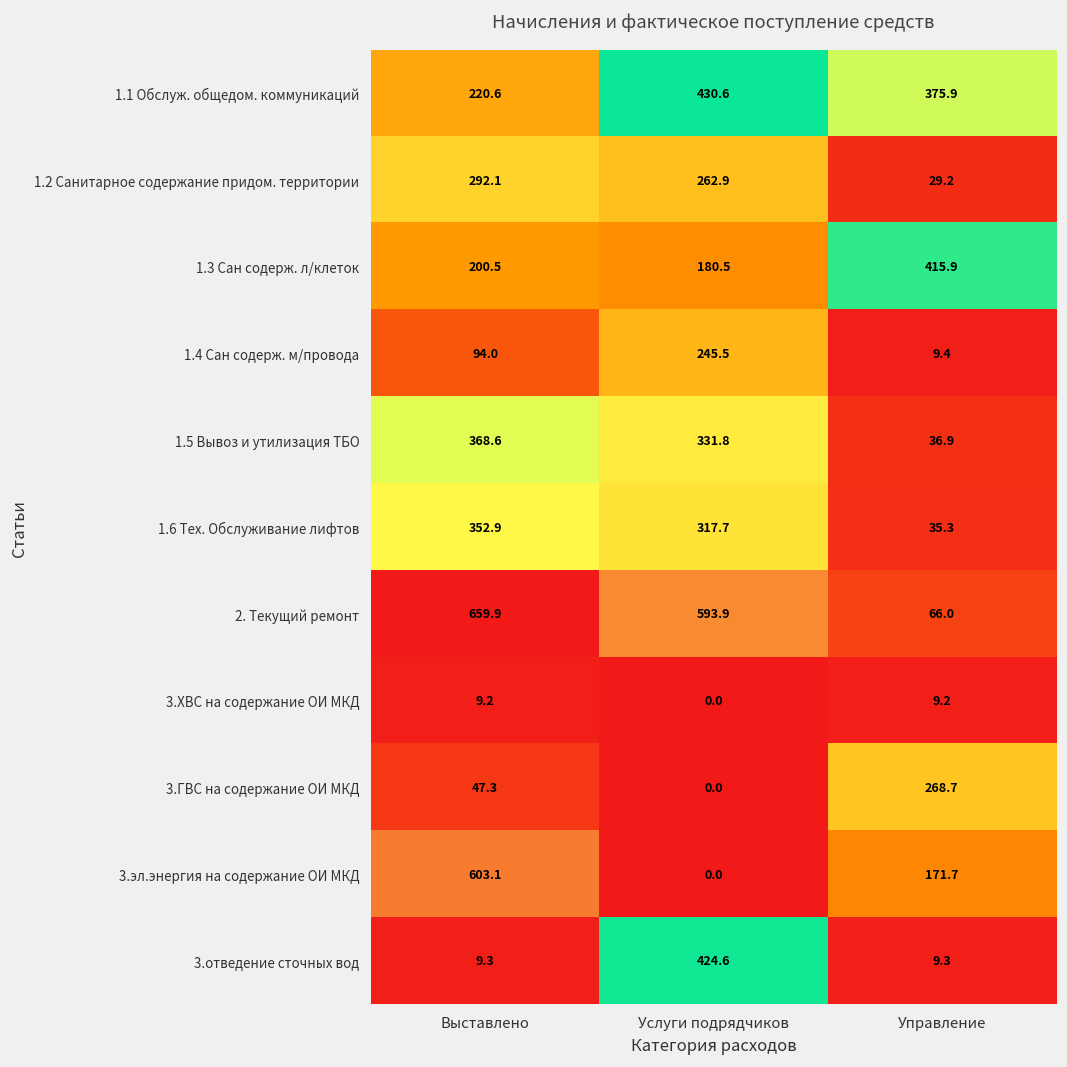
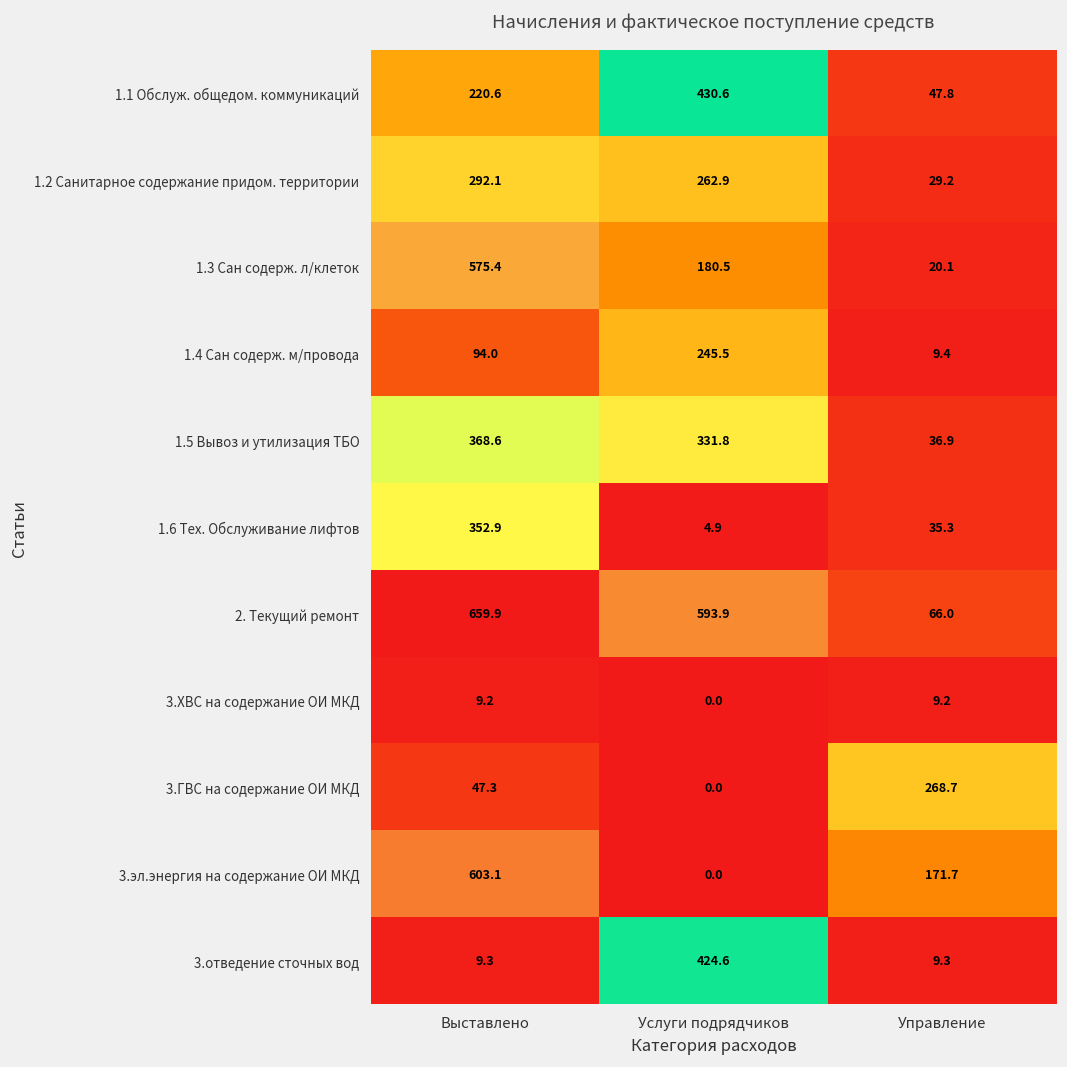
  {
    "1.1 Обслуж. общедом. коммуникаций": {
      "Выставлено": 220.6,
      "Услуги подрядчиков": 430.6,
-     "Управление": 375.9
+     "Управление": 47.8
    },
    "1.2 Санитарное содержание придом. территории": {
      "Выставлено": 292.1,
      "Услуги подрядчиков": 262.9,
      "Управление": 29.2
    },
    "1.3 Сан содерж. л/клеток": {
-     "Выставлено": 200.5,
+     "Выставлено": 575.4,
      "Услуги подрядчиков": 180.5,
-     "Управление": 415.9
+     "Управление": 20.1
    },
    "1.4 Сан содерж. м/провода": {
      "Выставлено": 94.0,
      "Услуги подрядчиков": 245.5,
      "Управление": 9.4
    },
    "1.5 Вывоз и утилизация ТБО": {
      "Выставлено": 368.6,
      "Услуги подрядчиков": 331.8,
      "Управление": 36.9
    },
    "1.6 Тех. Обслуживание лифтов": {
      "Выставлено": 352.9,
-     "Услуги подрядчиков": 317.7,
+     "Услуги подрядчиков": 4.9,
      "Управление": 35.3
    },
    "2. Текущий ремонт": {
      "Выставлено": 659.9,
      "Услуги подрядчиков": 593.9,
      "Управление": 66.0
    },
    "3.ХВС на содержание ОИ МКД": {
      "Выставлено": 9.2,
      "Услуги подрядчиков": 0.0,
      "Управление": 9.2
    },
    "3.ГВС на содержание ОИ МКД": {
      "Выставлено": 47.3,
      "Услуги подрядчиков": 0.0,
      "Управление": 268.7
    },
    "3.эл.энергия на содержание ОИ МКД": {
      "Выставлено": 603.1,
      "Услуги подрядчиков": 0.0,
      "Управление": 171.7
    },
    "3.отведение сточных вод": {
      "Выставлено": 9.3,
      "Услуги подрядчиков": 424.6,
      "Управление": 9.3
    }
  }
